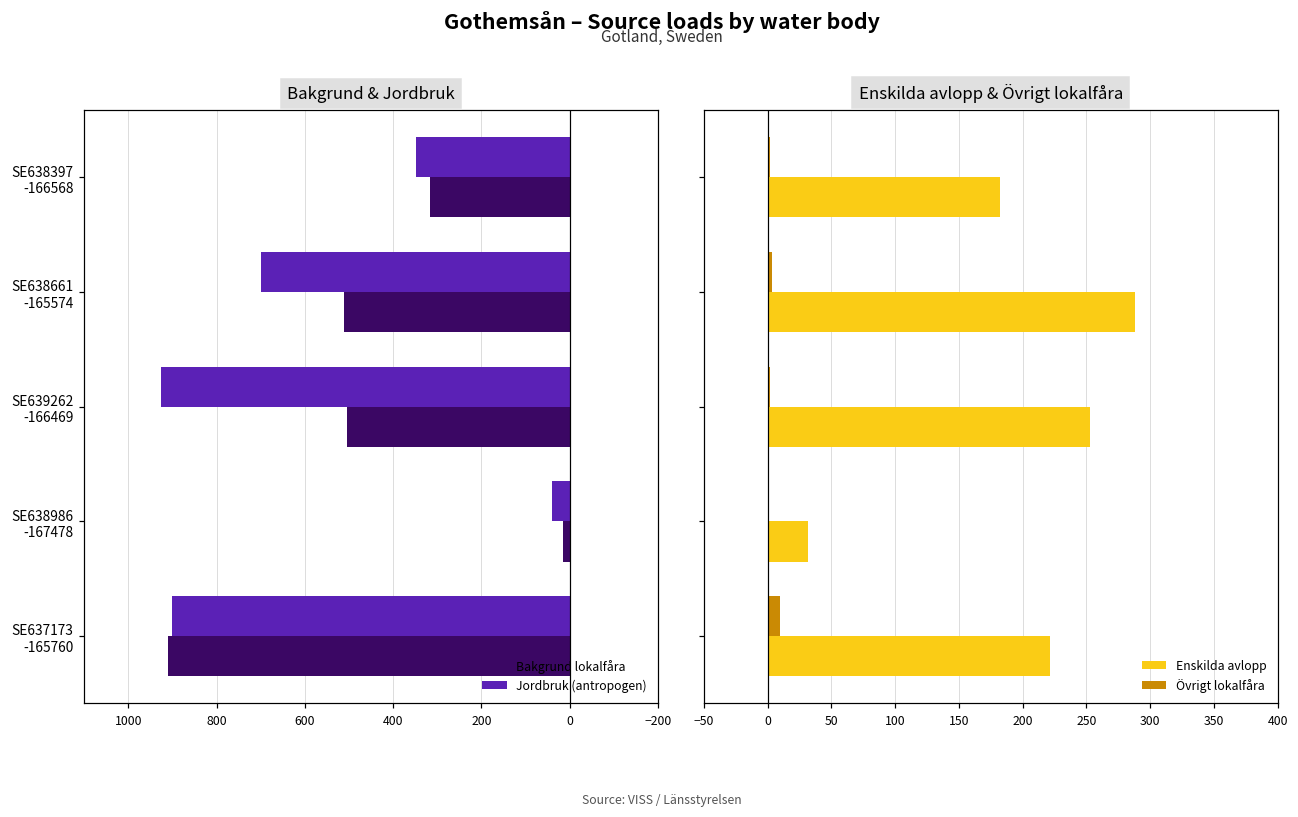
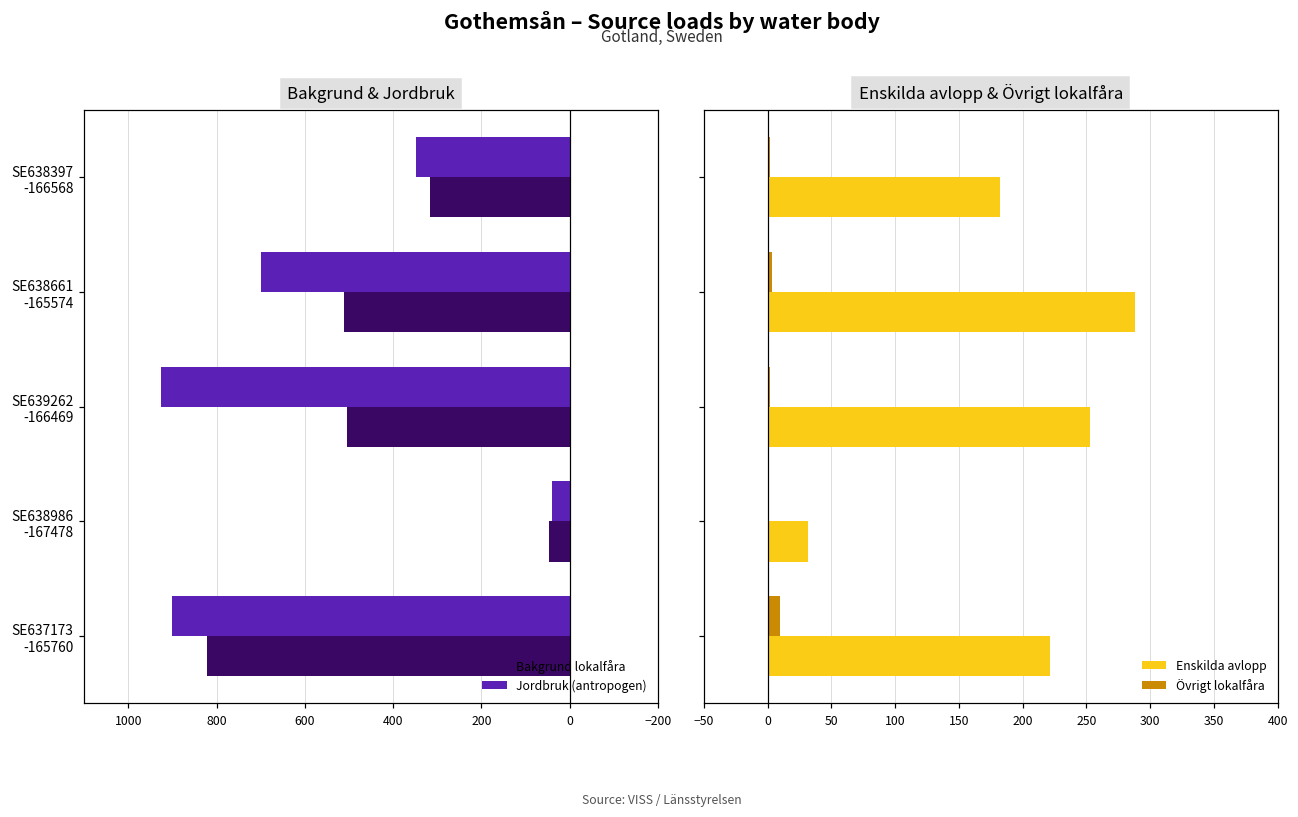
  {
    "Bakgrund & Jordbruk": {
      "Bakgrund lokalfåra": {
        "SE638397 -166568": 320,
        "SE638661 -165574": 510,
        "SE639262 -166469": 500,
-       "SE638986 -167478": 20,
-       "SE637173 -165760": 910
+       "SE638986 -167478": 50,
+       "SE637173 -165760": 820
      },
      "Jordbruk (antropogen)": {
        "SE638397 -166568": 350,
        "SE638661 -165574": 700,
        "SE639262 -166469": 920,
        "SE638986 -167478": 40,
        "SE637173 -165760": 900
      }
    }
  }
